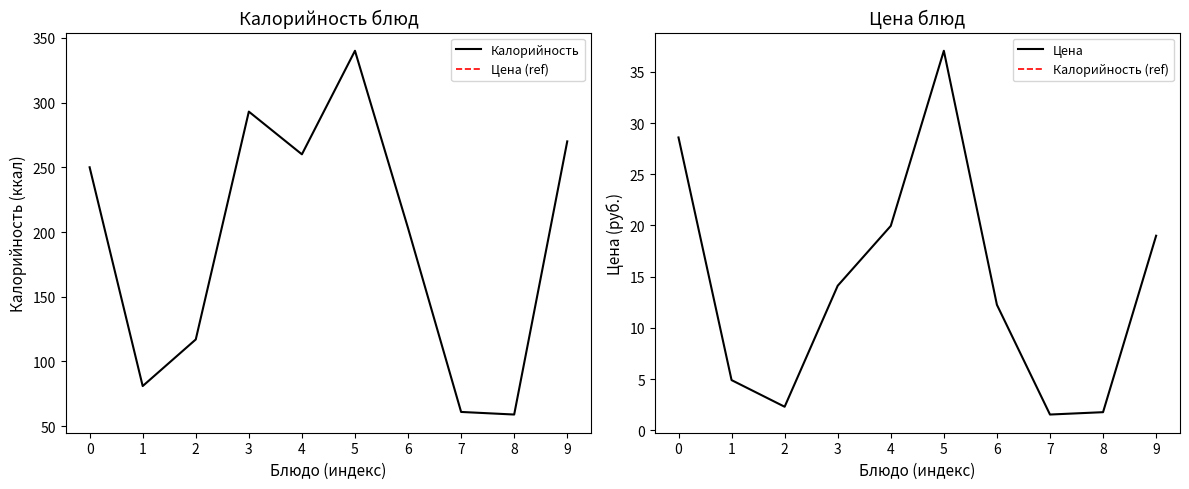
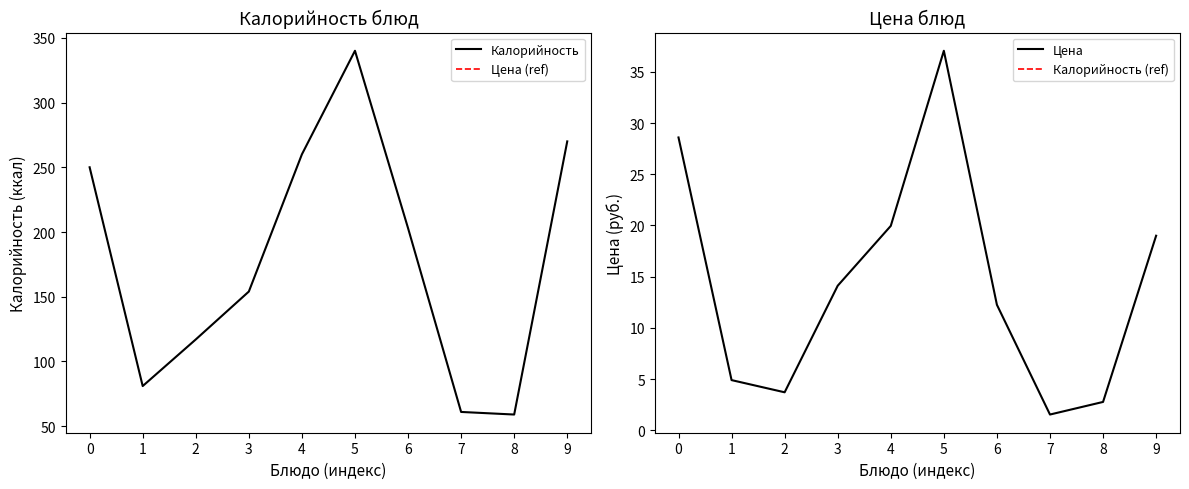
  {
    "Калорийность блюд": {
      "0": 250,
      "1": 81,
      "2": 117,
-     "3": 293,
+     "3": 154,
      "4": 260,
      "5": 340,
      "6": 203,
      "7": 61,
      "8": 59,
      "9": 270
    },
    "Цена блюд": {
      "0": 28.6,
      "1": 4.9,
-     "2": 2.3,
+     "2": 3.7,
      "3": 14.1,
      "4": 20.0,
      "5": 37.1,
      "6": 12.3,
      "7": 1.6,
-     "8": 1.8,
+     "8": 2.8,
      "9": 19.0
    }
  }
